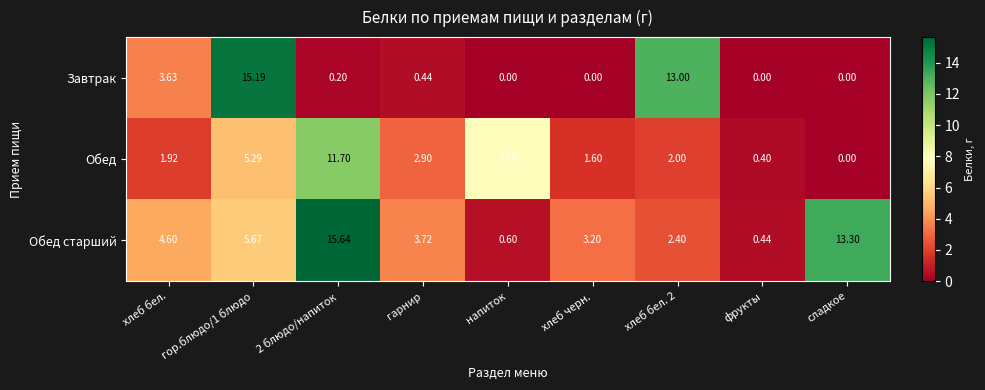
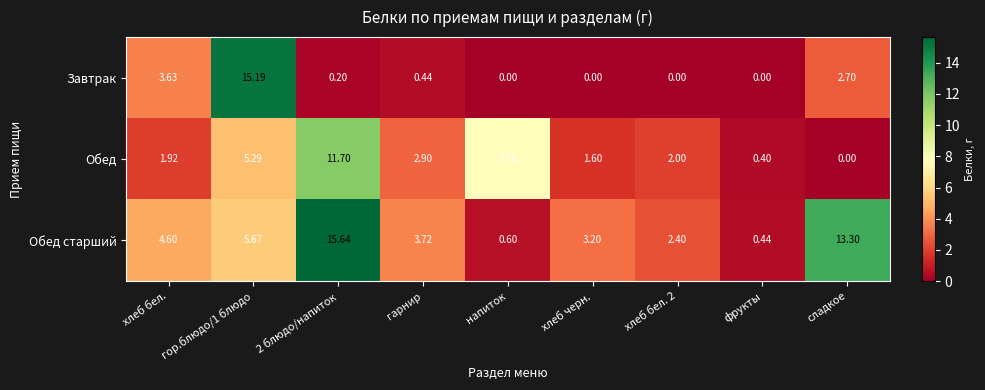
  {
    "Завтрак": {
      "хлеб бел.": 3.63,
      "гор.блюдо/1 блюдо": 15.19,
      "2 блюдо/напиток": 0.20,
      "гарнир": 0.44,
      "напиток": 0.00,
      "хлеб черн.": 0.00,
-     "хлеб бел. 2": 13.00,
+     "хлеб бел. 2": 0.00,
      "фрукты": 0.00,
-     "сладкое": 0.00
+     "сладкое": 2.70
    },
    "Обед": {
      "хлеб бел.": 1.92,
      "гор.блюдо/1 блюдо": 5.29,
      "2 блюдо/напиток": 11.70,
      "гарнир": 2.90,
      "напиток": 7.70,
      "хлеб черн.": 1.60,
      "хлеб бел. 2": 2.00,
      "фрукты": 0.40,
      "сладкое": 0.00
    },
    "Обед старший": {
      "хлеб бел.": 4.60,
      "гор.блюдо/1 блюдо": 5.67,
      "2 блюдо/напиток": 15.64,
      "гарнир": 3.72,
      "напиток": 0.60,
      "хлеб черн.": 3.20,
      "хлеб бел. 2": 2.40,
      "фрукты": 0.44,
      "сладкое": 13.30
    }
  }
